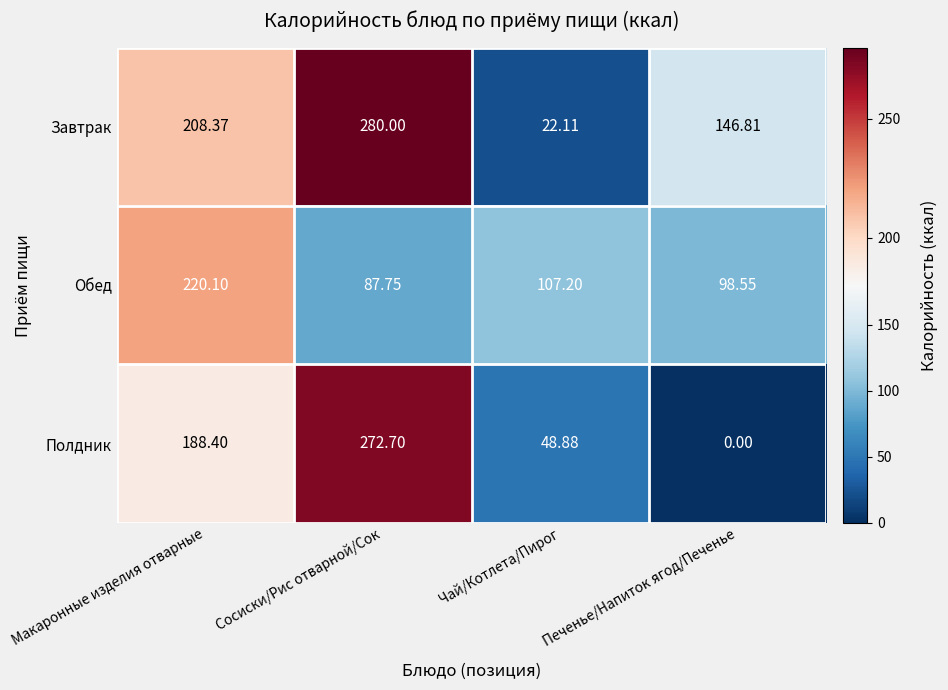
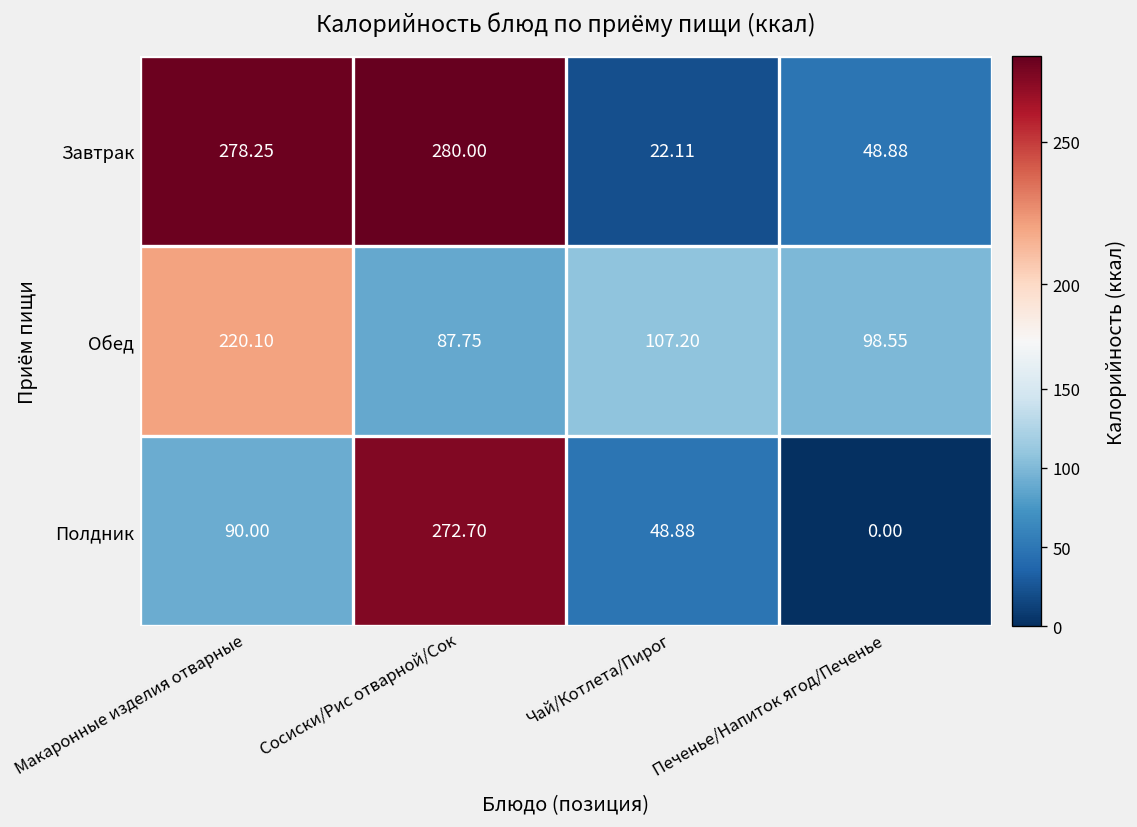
  {
    "Завтрак": {
-     "Макаронные изделия отварные": 208.37,
+     "Макаронные изделия отварные": 278.25,
      "Сосиски/Рис отварной/Сок": 280.00,
      "Чай/Котлета/Пирог": 22.11,
-     "Печенье/Напиток ягод/Печенье": 146.81
+     "Печенье/Напиток ягод/Печенье": 48.88
    },
    "Обед": {
      "Макаронные изделия отварные": 220.10,
      "Сосиски/Рис отварной/Сок": 87.75,
      "Чай/Котлета/Пирог": 107.20,
      "Печенье/Напиток ягод/Печенье": 98.55
    },
    "Полдник": {
-     "Макаронные изделия отварные": 188.40,
+     "Макаронные изделия отварные": 90.00,
      "Сосиски/Рис отварной/Сок": 272.70,
      "Чай/Котлета/Пирог": 48.88,
      "Печенье/Напиток ягод/Печенье": 0.00
    }
  }
